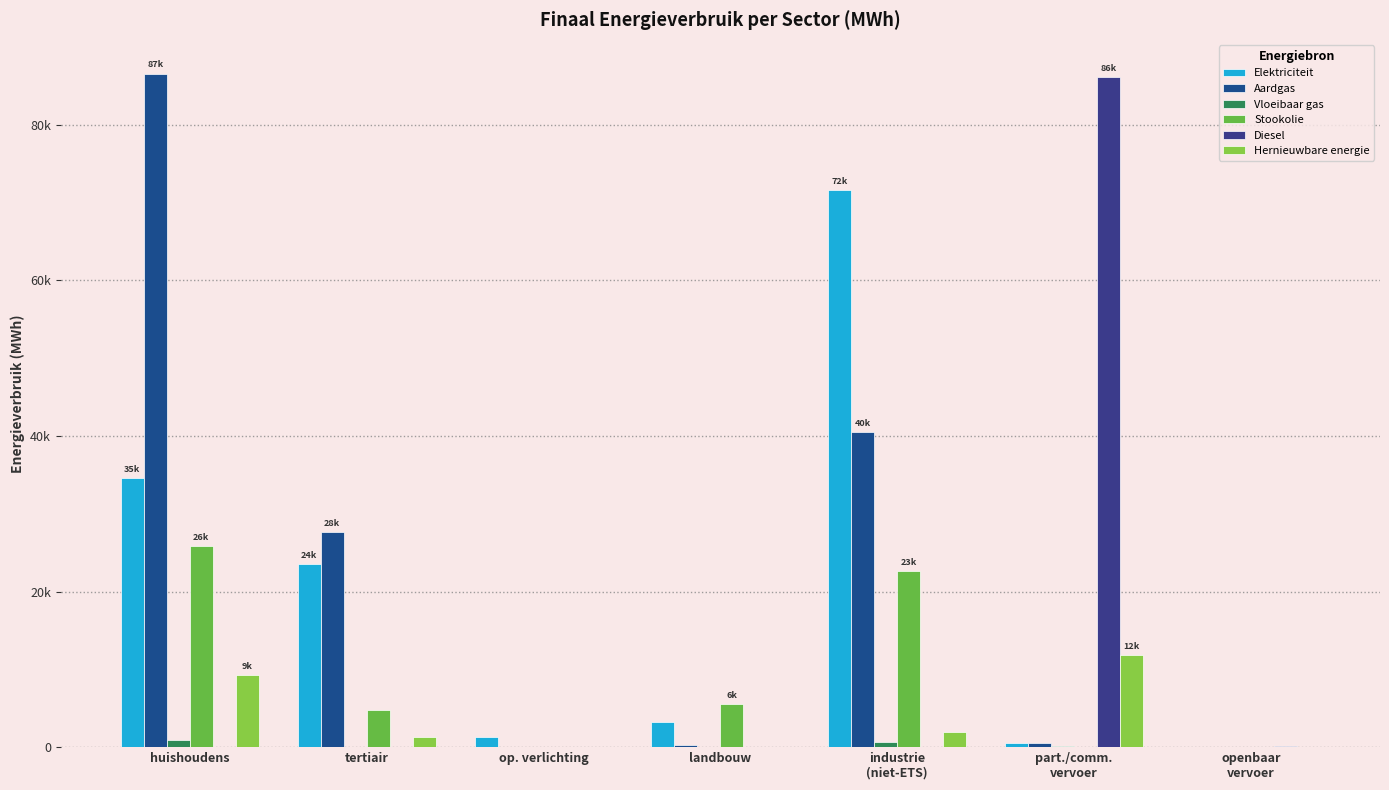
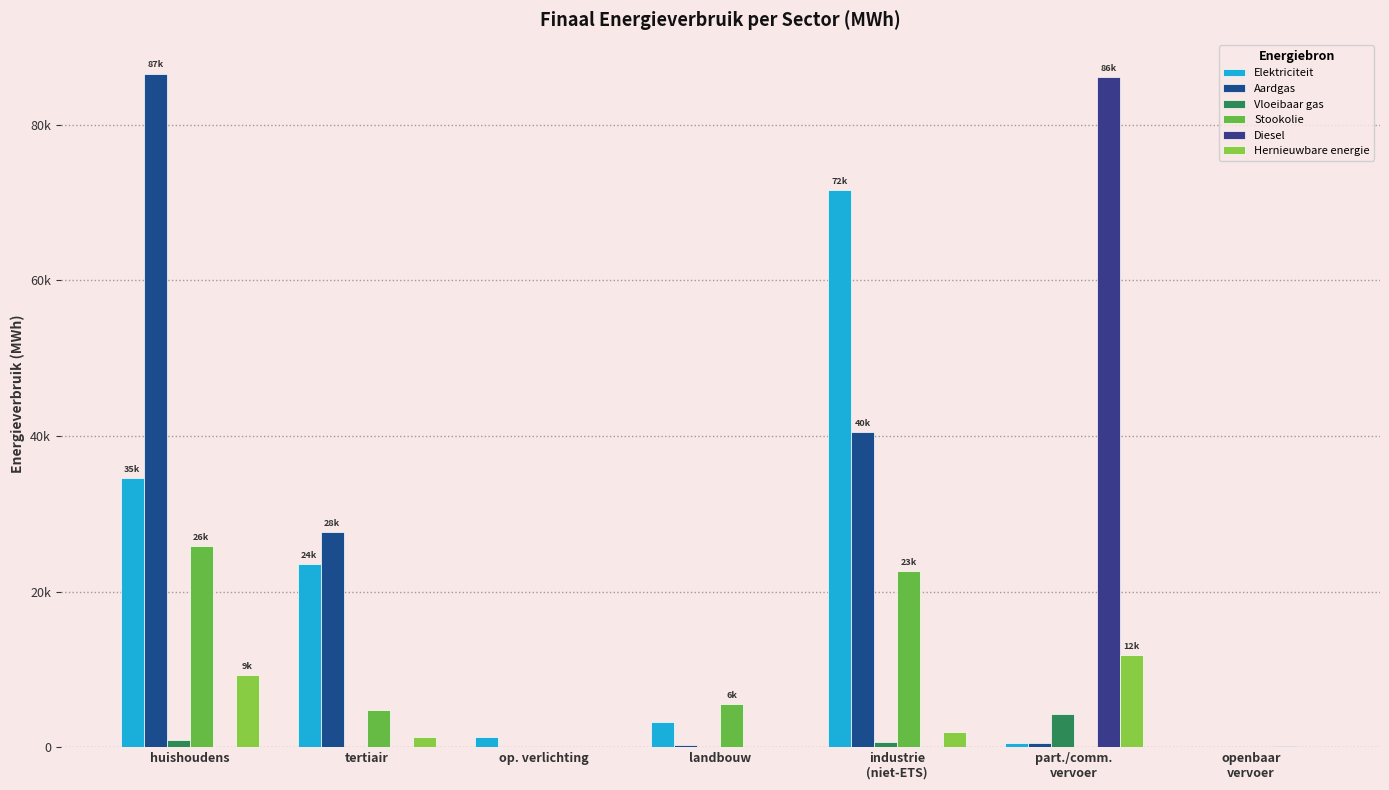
  {
    "Elektriciteit": {
      "huishoudens": "35k",
      "tertiair": "24k",
      "industrie (niet-ETS)": "72k"
    },
    "Vloeibaar gas": {
      "huishoudens": "1000",
      "op. verlichting": "0",
      "industrie (niet-ETS)": "1000",
-     "part./comm. vervoer": "0",
+     "part./comm. vervoer": "4000",
      "openbaar vervoer": "0"
    }
  }
